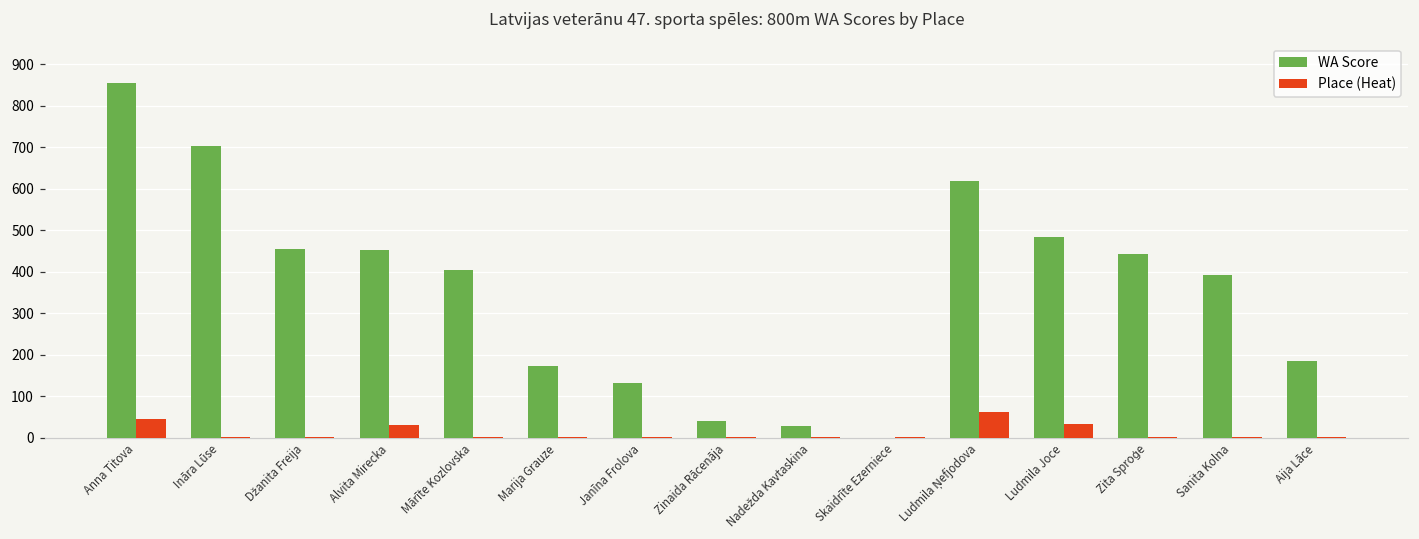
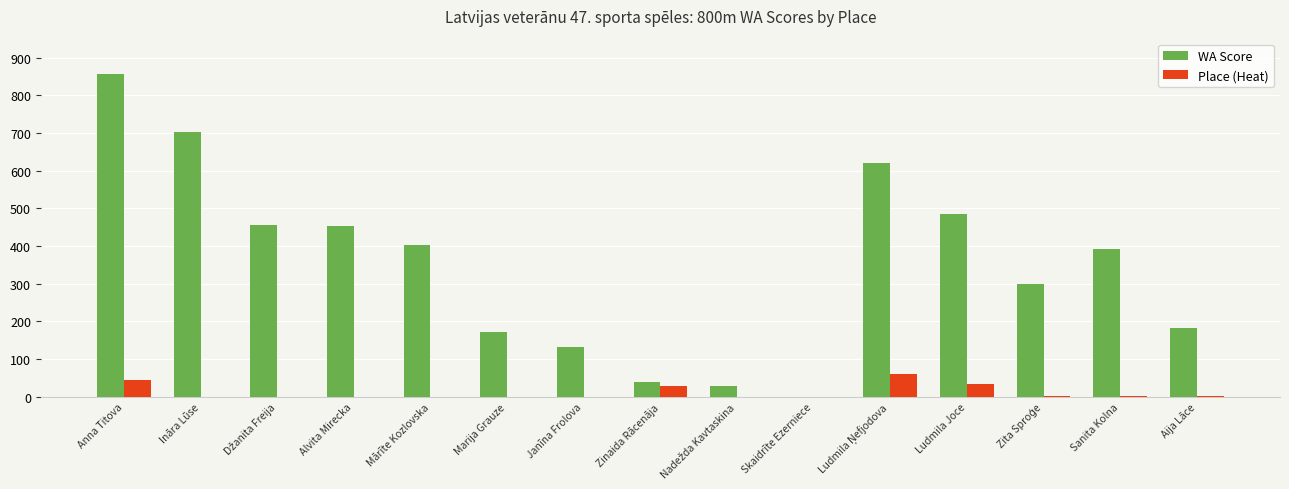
  {
    "WA Score": {
      "Anna Titova": 860,
      "Ināra Lūse": 700,
      "Džanita Freija": 460,
      "Alvita Mirecka": 450,
      "Mārīte Kozlovska": 400,
      "Marija Grauze": 170,
      "Janīna Frolova": 130,
      "Zinaida Rācenāja": 40,
      "Nadežda Kavtaskina": 30,
      "Skaidrīte Ezerniece": 0,
      "Ludmila Ņefjodova": 620,
      "Ludmila Joce": 490,
-     "Zita Sproģe": 440,
+     "Zita Sproģe": 300,
      "Sanita Kolna": 390,
      "Aija Lāce": 180
    },
    "Place (Heat)": {
      "Anna Titova": 40,
-     "Alvita Mirecka": 30,
-     "Zinaida Rācenāja": 0,
+     "Alvita Mirecka": 0,
+     "Zinaida Rācenāja": 30,
      "Ludmila Ņefjodova": 60,
      "Ludmila Joce": 30
    }
  }
